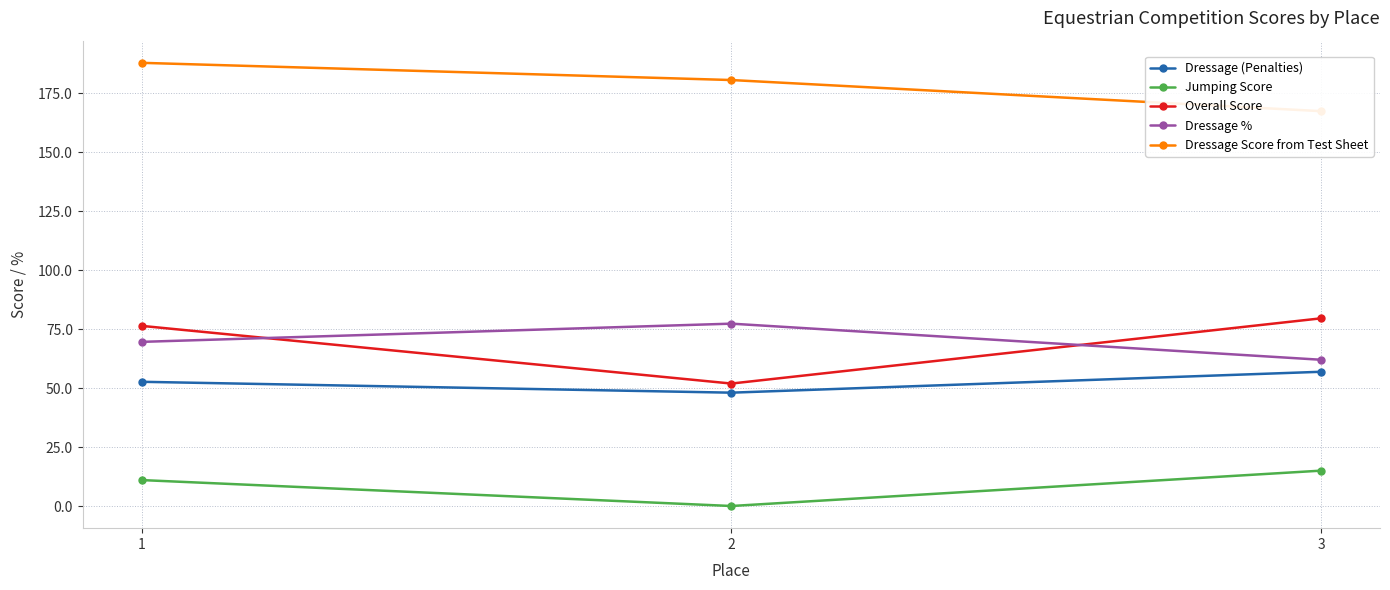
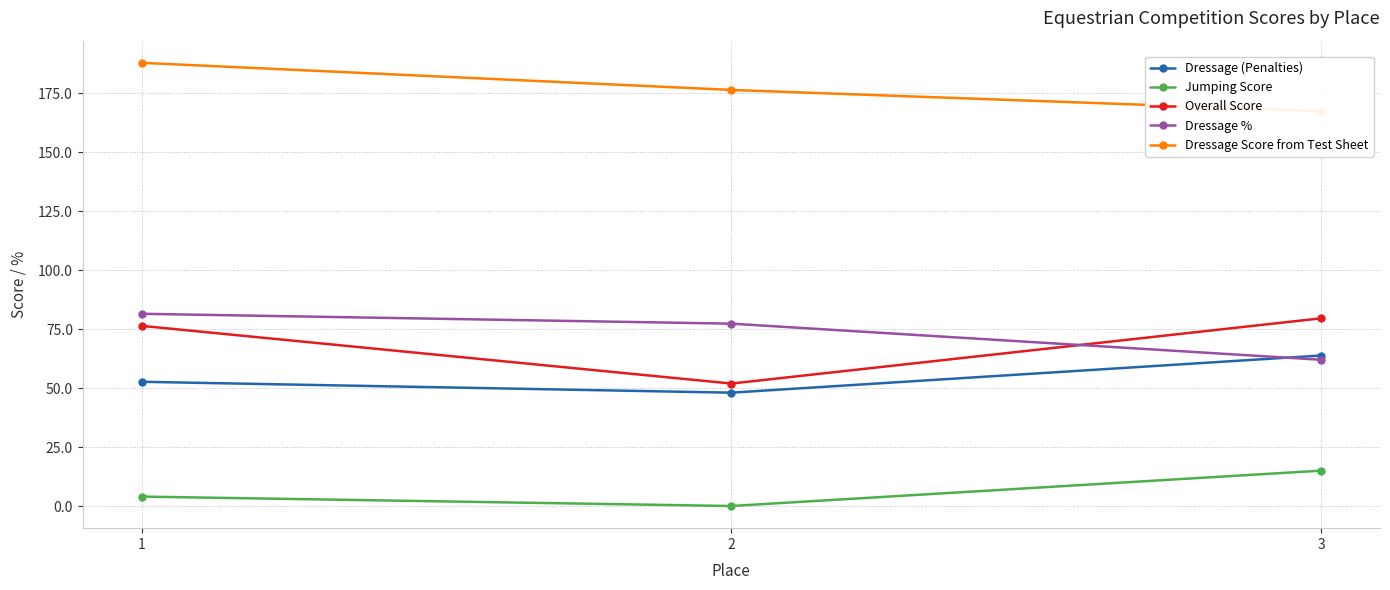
  {
    "Dressage (Penalties)": {
      "1": 53,
      "2": 48,
-     "3": 57
+     "3": 64
    },
    "Jumping Score": {
-     "1": 11,
+     "1": 4,
      "2": 0,
      "3": 15
    },
    "Overall Score": {
      "1": 76,
      "2": 52,
      "3": 80
    },
    "Dressage %": {
-     "1": 70,
+     "1": 82,
      "2": 77,
      "3": 62
    },
    "Dressage Score from Test Sheet": {
      "1": 188,
-     "2": 181
+     "2": 177
    }
  }
